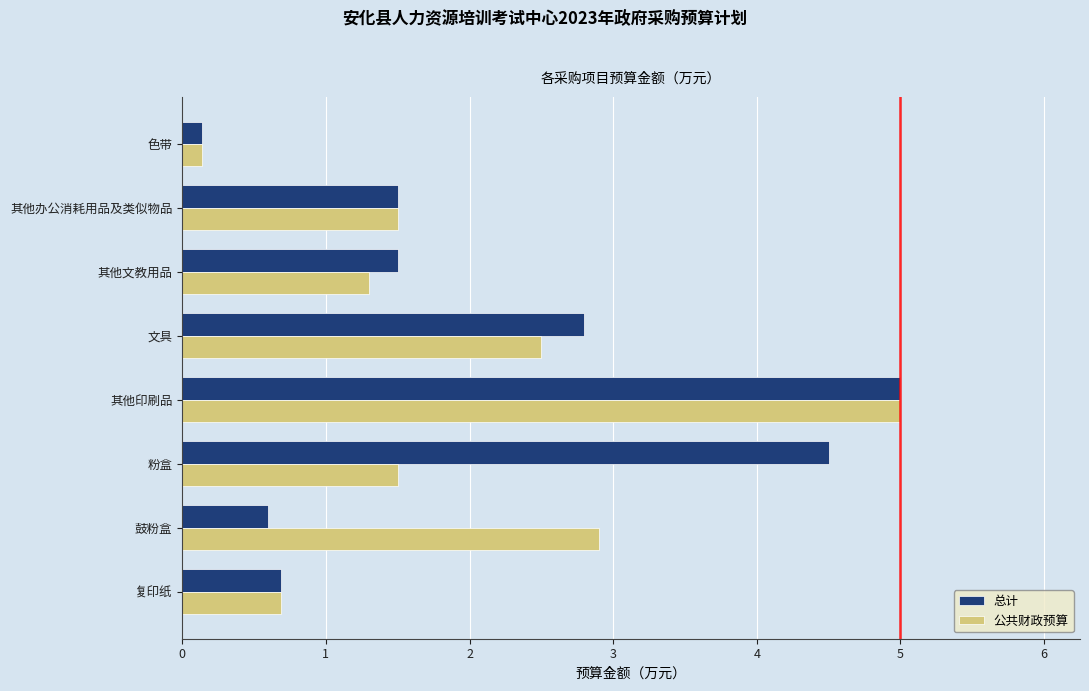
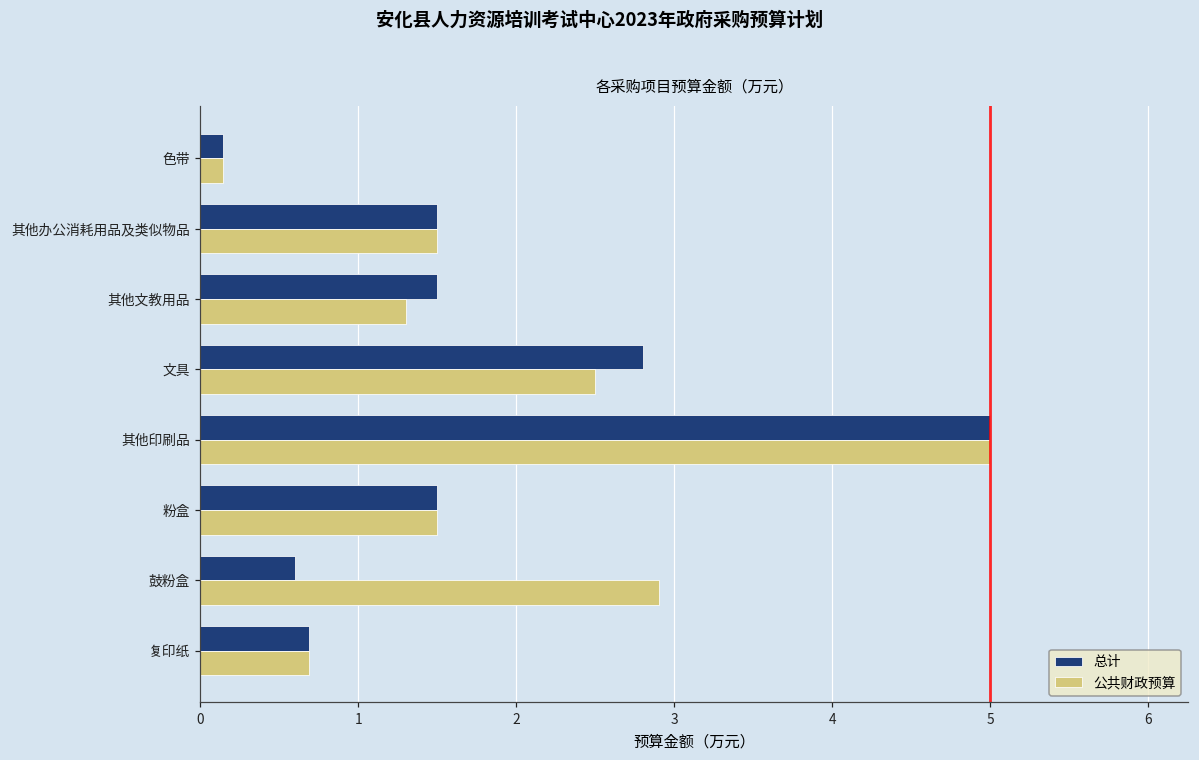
  {
    "总计": {
      "色带": 0.14,
      "其他办公消耗用品及类似物品": 1.5,
      "其他文教用品": 1.5,
      "文具": 2.8,
      "其他印刷品": 5.0,
-     "粉盒": 4.5,
+     "粉盒": 1.5,
      "鼓粉盒": 0.6,
      "复印纸": 0.7
    },
    "公共财政预算": {
      "色带": 0.14,
      "其他办公消耗用品及类似物品": 1.5,
      "其他文教用品": 1.3,
      "文具": 2.5,
      "其他印刷品": 5.0,
      "粉盒": 1.5,
      "鼓粉盒": 2.9,
      "复印纸": 0.7
    }
  }
